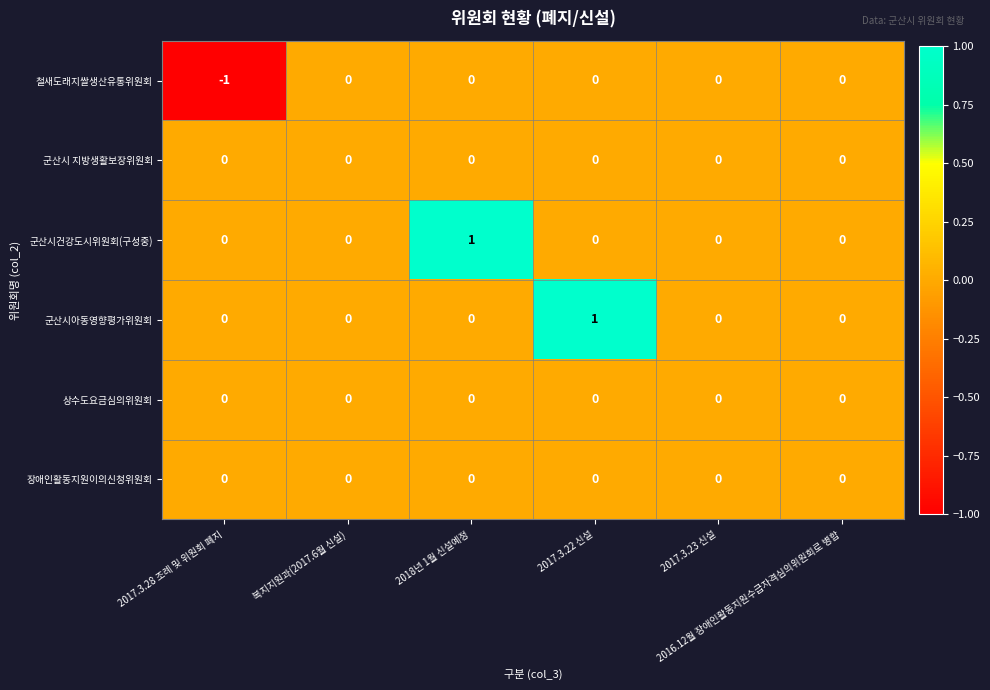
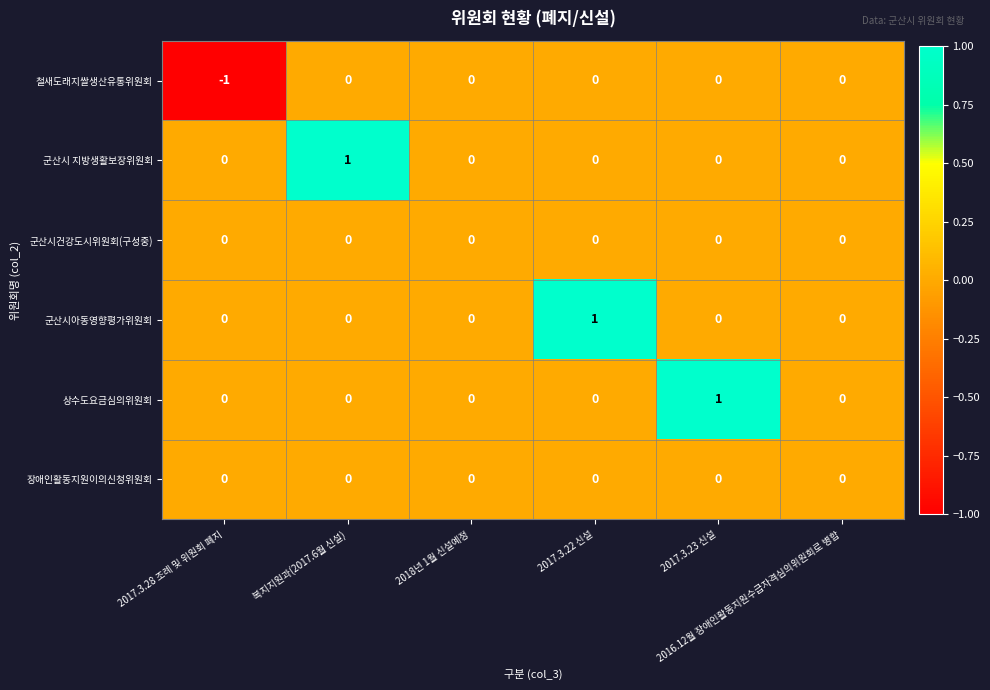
  {
    "철새도래지쌀생산유통위원회": {
      "2017.3.28 조례 및 위원회 폐지": -1,
      "복지지원과(2017.6월 신설)": 0,
      "2018년 1월 신설예정": 0,
      "2017.3.22 신설": 0,
      "2017.3.23 신설": 0,
      "2016.12월 장애인활동지원수급자격심의위원회로 병합": 0
    },
    "군산시 지방생활보장위원회": {
      "2017.3.28 조례 및 위원회 폐지": 0,
-     "복지지원과(2017.6월 신설)": 0,
+     "복지지원과(2017.6월 신설)": 1,
      "2018년 1월 신설예정": 0,
      "2017.3.22 신설": 0,
      "2017.3.23 신설": 0,
      "2016.12월 장애인활동지원수급자격심의위원회로 병합": 0
    },
    "군산시건강도시위원회(구성중)": {
      "2017.3.28 조례 및 위원회 폐지": 0,
      "복지지원과(2017.6월 신설)": 0,
-     "2018년 1월 신설예정": 1,
+     "2018년 1월 신설예정": 0,
      "2017.3.22 신설": 0,
      "2017.3.23 신설": 0,
      "2016.12월 장애인활동지원수급자격심의위원회로 병합": 0
    },
    "군산시아동영향평가위원회": {
      "2017.3.28 조례 및 위원회 폐지": 0,
      "복지지원과(2017.6월 신설)": 0,
      "2018년 1월 신설예정": 0,
      "2017.3.22 신설": 1,
      "2017.3.23 신설": 0,
      "2016.12월 장애인활동지원수급자격심의위원회로 병합": 0
    },
    "상수도요금심의위원회": {
      "2017.3.28 조례 및 위원회 폐지": 0,
      "복지지원과(2017.6월 신설)": 0,
      "2018년 1월 신설예정": 0,
      "2017.3.22 신설": 0,
-     "2017.3.23 신설": 0,
+     "2017.3.23 신설": 1,
      "2016.12월 장애인활동지원수급자격심의위원회로 병합": 0
    },
    "장애인활동지원이의신청위원회": {
      "2017.3.28 조례 및 위원회 폐지": 0,
      "복지지원과(2017.6월 신설)": 0,
      "2018년 1월 신설예정": 0,
      "2017.3.22 신설": 0,
      "2017.3.23 신설": 0,
      "2016.12월 장애인활동지원수급자격심의위원회로 병합": 0
    }
  }
